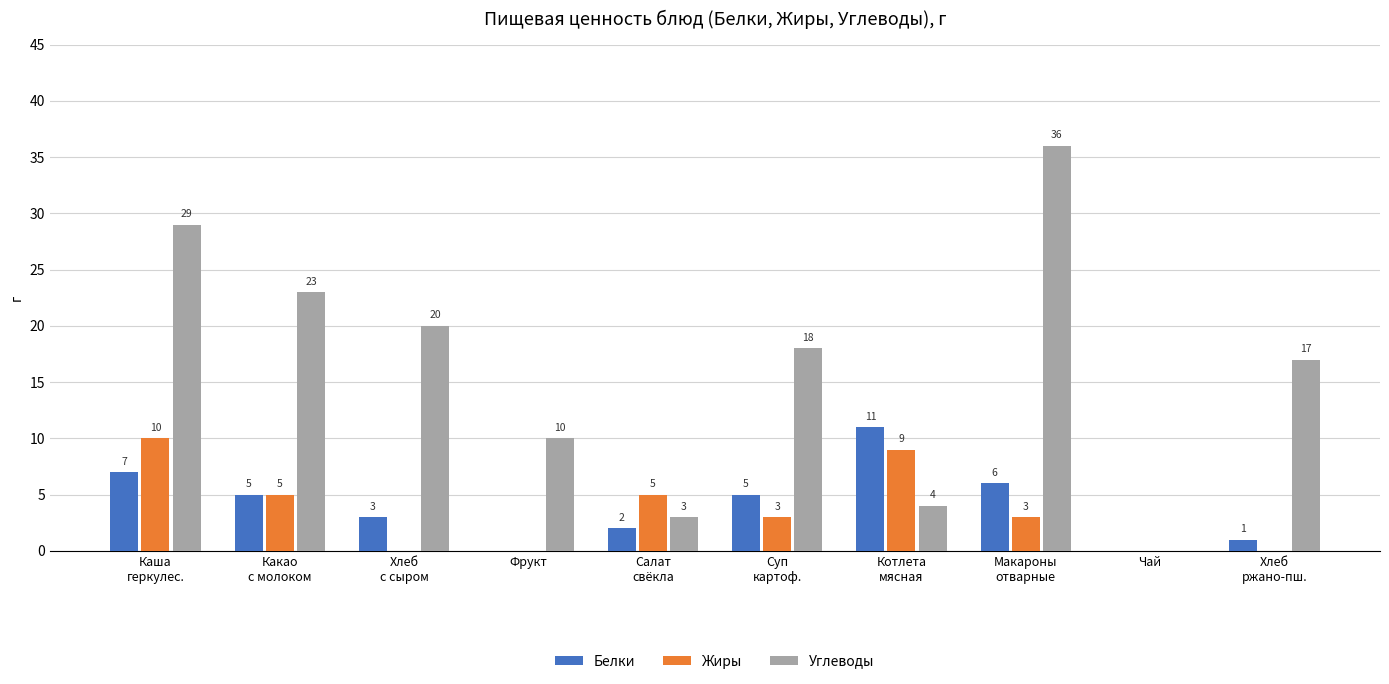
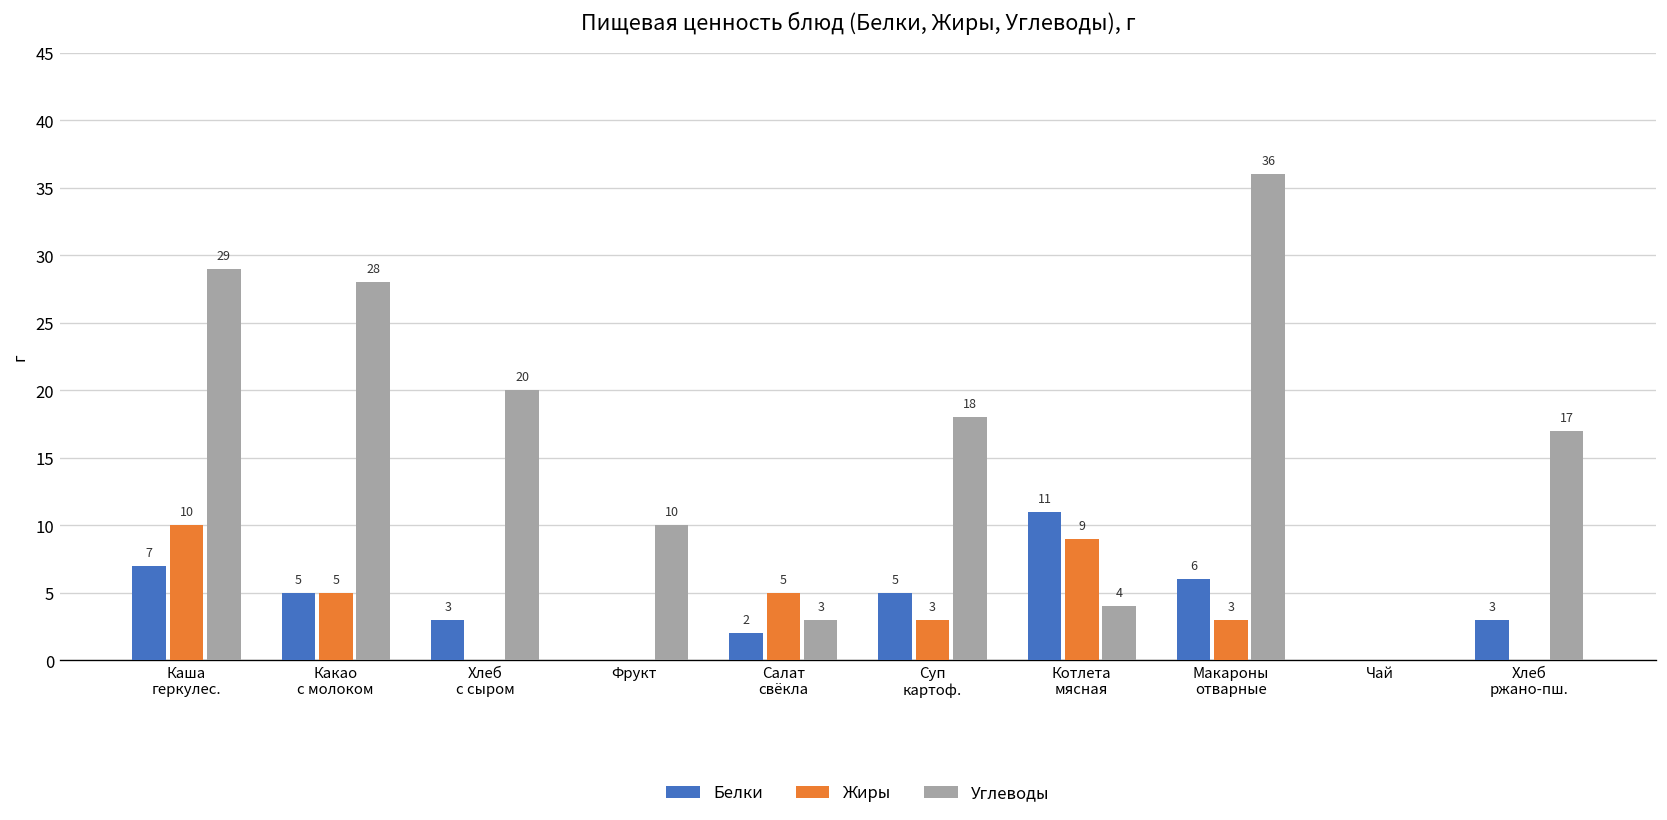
  {
    "Белки": {
      "Каша геркулес.": 7,
      "Какао с молоком": 5,
      "Хлеб с сыром": 3,
      "Салат свёкла": 2,
      "Суп картоф.": 5,
      "Котлета мясная": 11,
      "Макароны отварные": 6,
-     "Хлеб ржано-пш.": 1
+     "Хлеб ржано-пш.": 3
    },
    "Жиры": {
      "Каша геркулес.": 10,
      "Какао с молоком": 5,
      "Салат свёкла": 5,
      "Суп картоф.": 3,
      "Котлета мясная": 9,
      "Макароны отварные": 3
    },
    "Углеводы": {
      "Каша геркулес.": 29,
-     "Какао с молоком": 23,
+     "Какао с молоком": 28,
      "Хлеб с сыром": 20,
      "Фрукт": 10,
      "Салат свёкла": 3,
      "Суп картоф.": 18,
      "Котлета мясная": 4,
      "Макароны отварные": 36,
      "Хлеб ржано-пш.": 17
    }
  }
